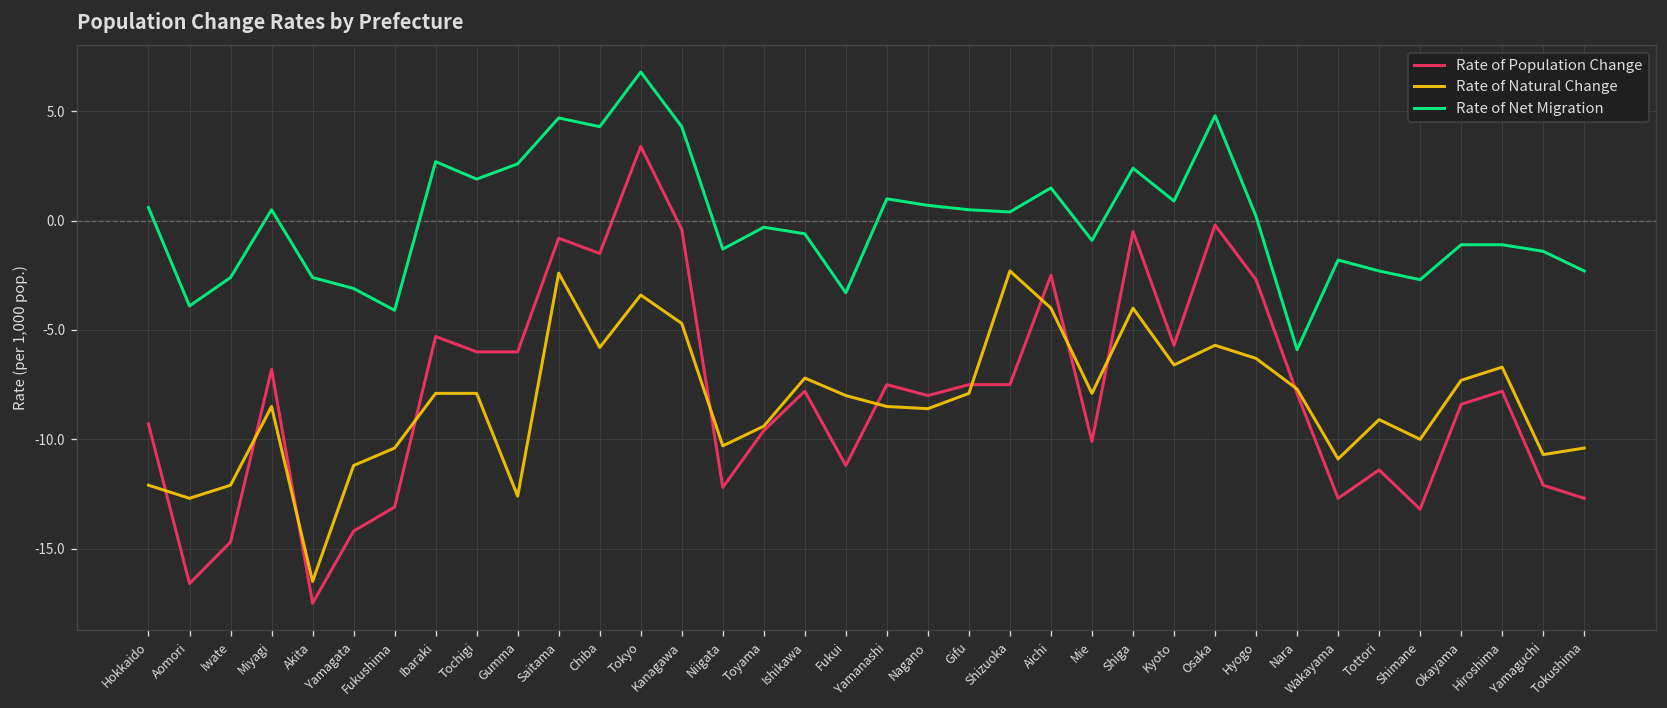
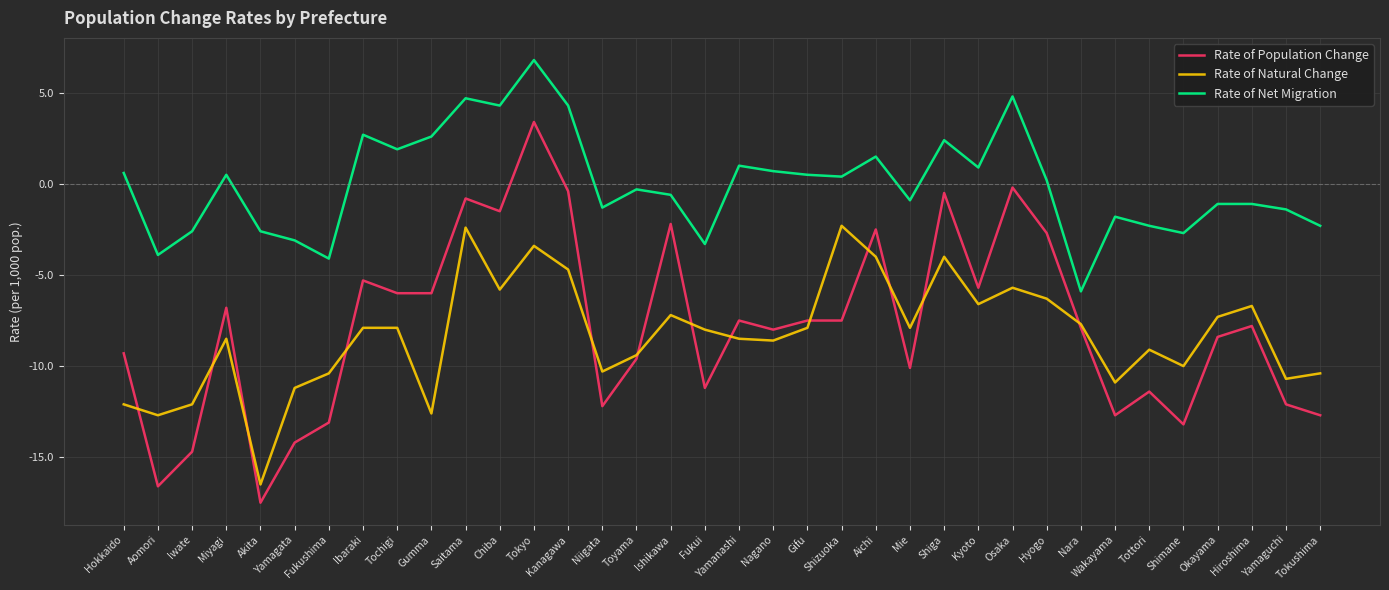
  {
    "Rate of Population Change": {
      "Hokkaido": -9.3,
      "Aomori": -16.6,
      "Iwate": -14.7,
      "Miyagi": -6.8,
      "Akita": -17.5,
      "Yamagata": -14.2,
      "Fukushima": -13.1,
      "Ibaraki": -5.3,
      "Tochigi": -6.0,
      "Gumma": -6.0,
      "Saitama": -0.8,
      "Chiba": -1.5,
      "Tokyo": 3.4,
      "Kanagawa": -0.4,
      "Niigata": -12.2,
      "Toyama": -9.6,
-     "Ishikawa": -7.8,
+     "Ishikawa": -2.2,
      "Fukui": -11.2,
      "Yamanashi": -7.5,
      "Nagano": -8.0,
      "Gifu": -7.5,
      "Shizuoka": -7.5,
      "Aichi": -2.5,
      "Mie": -10.1,
      "Shiga": -0.5,
      "Kyoto": -5.7,
      "Osaka": -0.2,
      "Hyogo": -2.7,
      "Nara": -7.9,
      "Wakayama": -12.7,
      "Tottori": -11.4,
      "Shimane": -13.2,
      "Okayama": -8.4,
      "Hiroshima": -7.8,
      "Yamaguchi": -12.1,
      "Tokushima": -12.7
    },
    "Rate of Natural Change": {
      "Hokkaido": -12.1,
      "Aomori": -12.7,
      "Iwate": -12.1,
      "Miyagi": -8.5,
      "Akita": -16.5,
      "Yamagata": -11.2,
      "Fukushima": -10.4,
      "Ibaraki": -7.9,
      "Tochigi": -7.9,
      "Gumma": -12.6,
      "Saitama": -2.4,
      "Chiba": -5.8,
      "Tokyo": -3.4,
      "Kanagawa": -4.7,
      "Niigata": -10.3,
      "Toyama": -9.4,
      "Ishikawa": -7.2,
      "Fukui": -8.0,
      "Yamanashi": -8.5,
      "Nagano": -8.6,
      "Gifu": -7.9,
      "Shizuoka": -2.3,
      "Aichi": -4.0,
      "Mie": -7.9,
      "Shiga": -4.0,
      "Kyoto": -6.6,
      "Osaka": -5.7,
      "Hyogo": -6.3,
      "Nara": -7.7,
      "Wakayama": -10.9,
      "Tottori": -9.1,
      "Shimane": -10.0,
      "Okayama": -7.3,
      "Hiroshima": -6.7,
      "Yamaguchi": -10.7,
      "Tokushima": -10.4
    },
    "Rate of Net Migration": {
      "Hokkaido": 0.6,
      "Aomori": -3.9,
      "Iwate": -2.6,
      "Miyagi": 0.5,
      "Akita": -2.6,
      "Yamagata": -3.1,
      "Fukushima": -4.1,
      "Ibaraki": 2.7,
      "Tochigi": 1.9,
      "Gumma": 2.6,
      "Saitama": 4.7,
      "Chiba": 4.3,
      "Tokyo": 6.8,
      "Kanagawa": 4.3,
      "Niigata": -1.3,
      "Toyama": -0.3,
      "Ishikawa": -0.6,
      "Fukui": -3.3,
      "Yamanashi": 1.0,
      "Nagano": 0.7,
      "Gifu": 0.5,
      "Shizuoka": 0.4,
      "Aichi": 1.5,
      "Mie": -0.9,
      "Shiga": 2.4,
      "Kyoto": 0.9,
      "Osaka": 4.8,
      "Hyogo": 0.2,
      "Nara": -5.9,
      "Wakayama": -1.8,
      "Tottori": -2.3,
      "Shimane": -2.7,
      "Okayama": -1.1,
      "Hiroshima": -1.1,
      "Yamaguchi": -1.4,
      "Tokushima": -2.3
    }
  }
